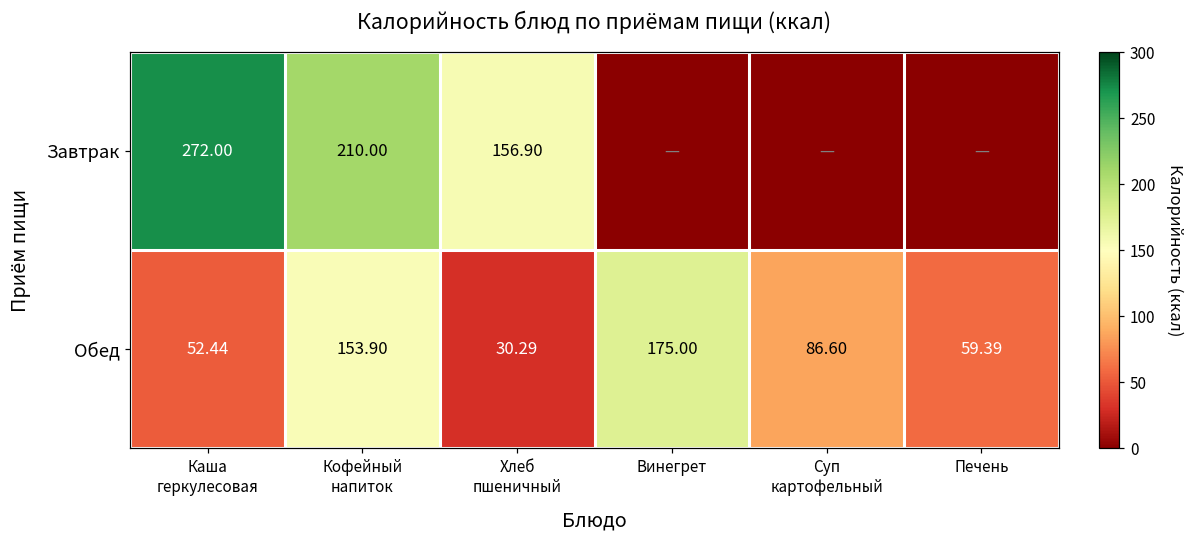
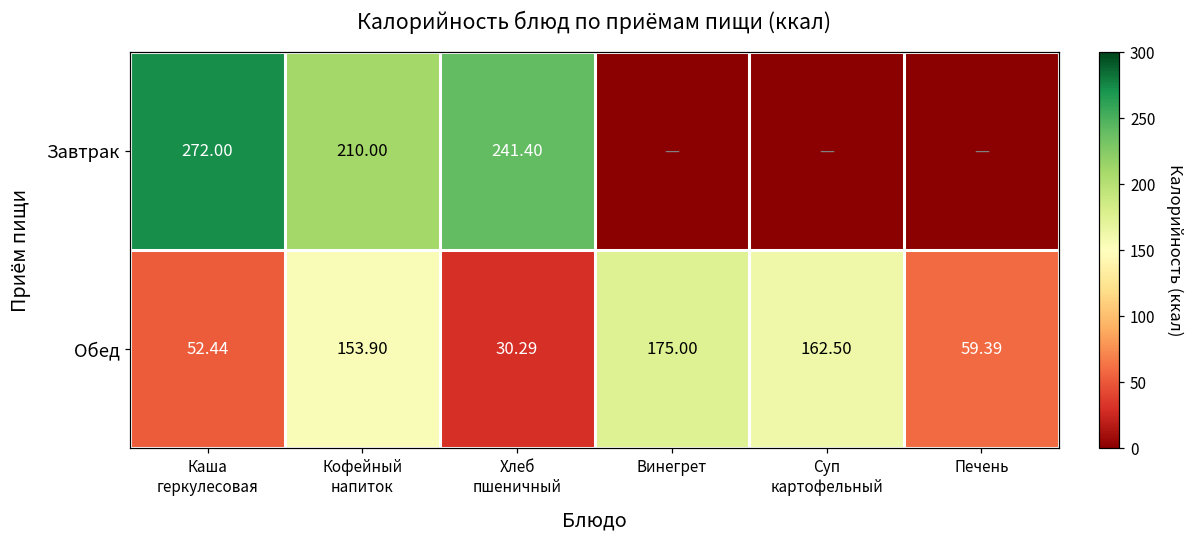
  {
    "Завтрак": {
      "Каша геркулесовая": 272.00,
      "Кофейный напиток": 210.00,
-     "Хлеб пшеничный": 156.90
+     "Хлеб пшеничный": 241.40
    },
    "Обед": {
      "Каша геркулесовая": 52.44,
      "Кофейный напиток": 153.90,
      "Хлеб пшеничный": 30.29,
      "Винегрет": 175.00,
-     "Суп картофельный": 86.60,
+     "Суп картофельный": 162.50,
      "Печень": 59.39
    }
  }
